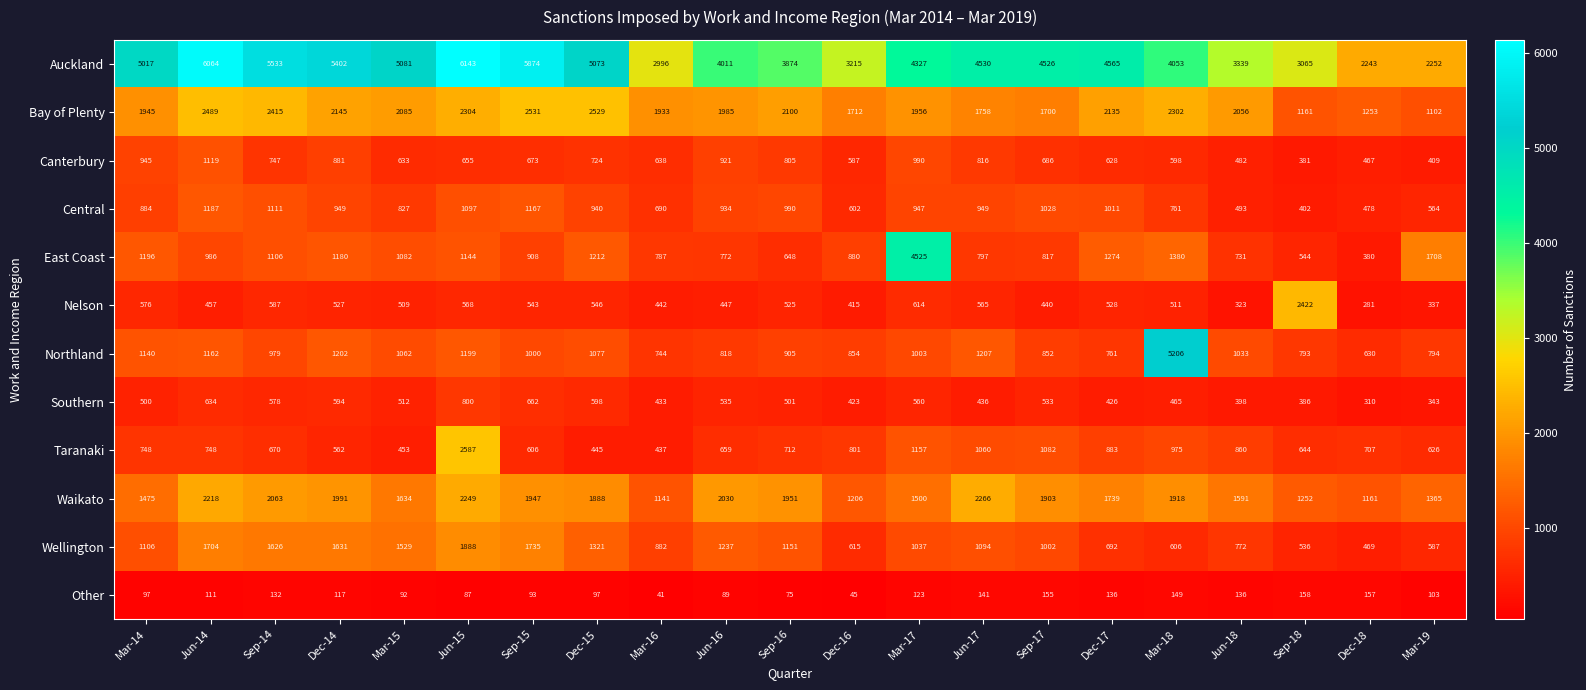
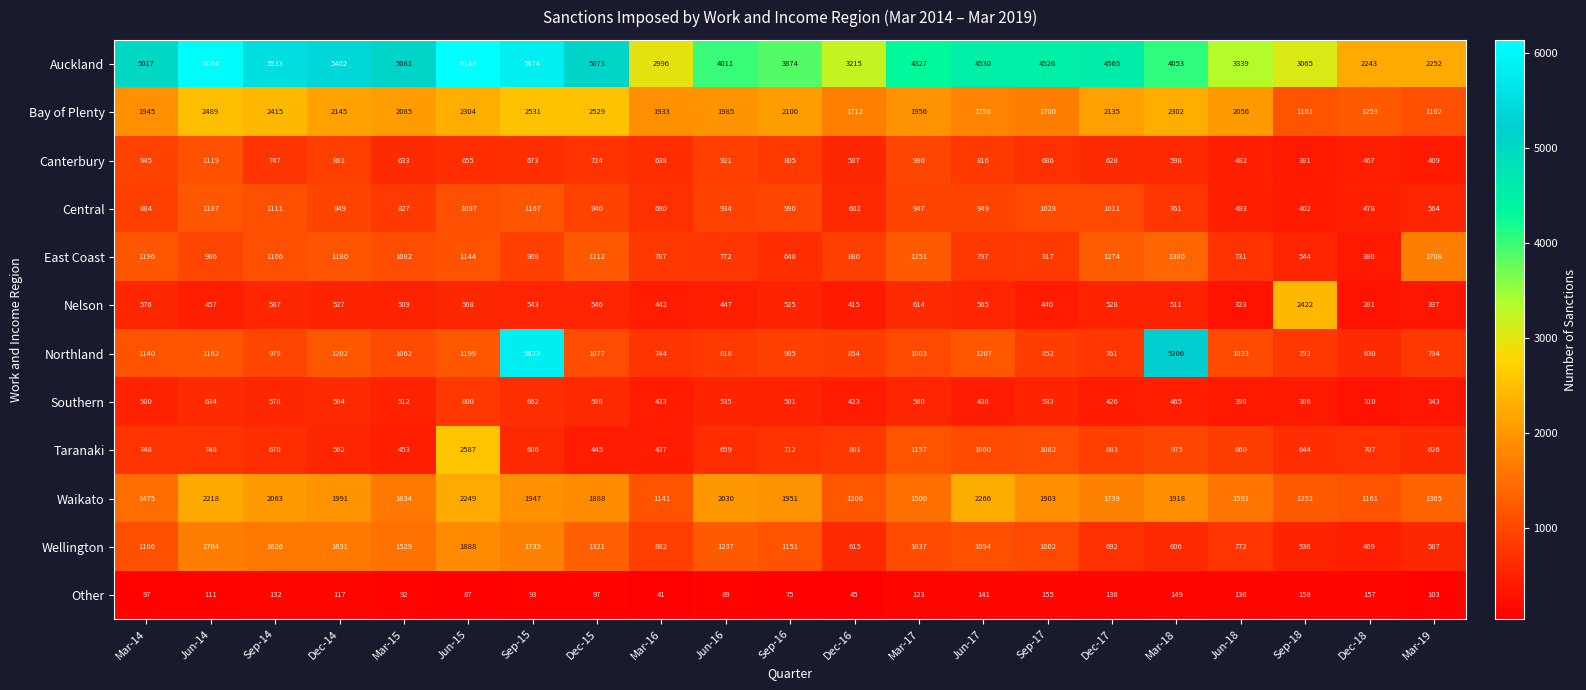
  {
    "East Coast": {
      "Mar-14": 1196,
      "Jun-14": 986,
      "Sep-14": 1106,
      "Dec-14": 1180,
      "Mar-15": 1082,
      "Jun-15": 1144,
      "Sep-15": 908,
      "Dec-15": 1212,
      "Mar-16": 787,
      "Jun-16": 772,
      "Sep-16": 648,
      "Dec-16": 880,
-     "Mar-17": 4525,
+     "Mar-17": 1251,
      "Jun-17": 797,
      "Sep-17": 817,
      "Dec-17": 1274,
      "Mar-18": 1380,
      "Jun-18": 731,
      "Sep-18": 544,
      "Dec-18": 380,
      "Mar-19": 1708
    },
    "Northland": {
      "Mar-14": 1140,
      "Jun-14": 1162,
      "Sep-14": 979,
      "Dec-14": 1202,
      "Mar-15": 1062,
      "Jun-15": 1199,
-     "Sep-15": 1000,
+     "Sep-15": 5823,
      "Dec-15": 1077,
      "Mar-16": 744,
      "Jun-16": 818,
      "Sep-16": 905,
      "Dec-16": 854,
      "Mar-17": 1003,
      "Jun-17": 1207,
      "Sep-17": 852,
      "Dec-17": 761,
      "Mar-18": 5206,
      "Jun-18": 1033,
      "Sep-18": 793,
      "Dec-18": 630,
      "Mar-19": 794
    }
  }
